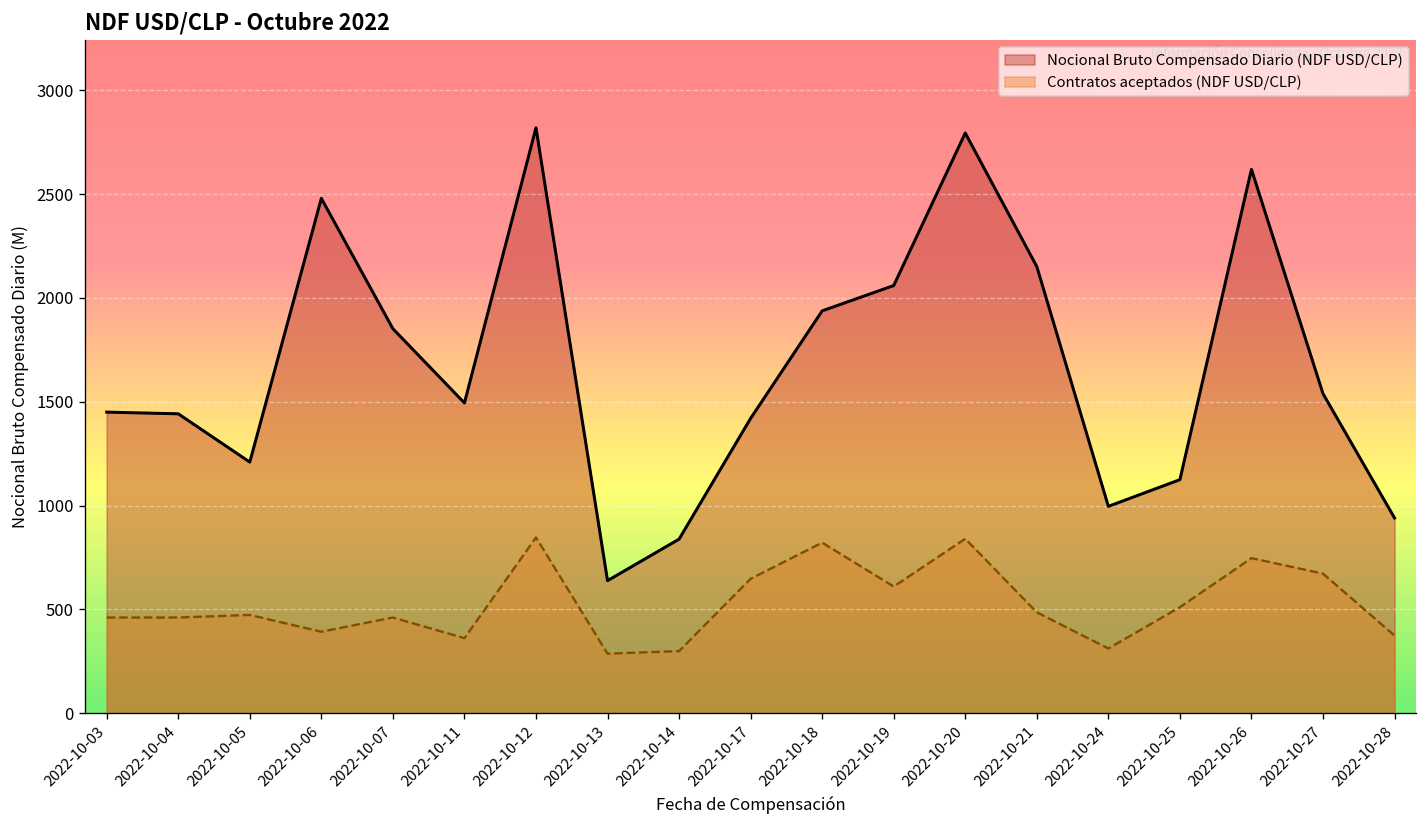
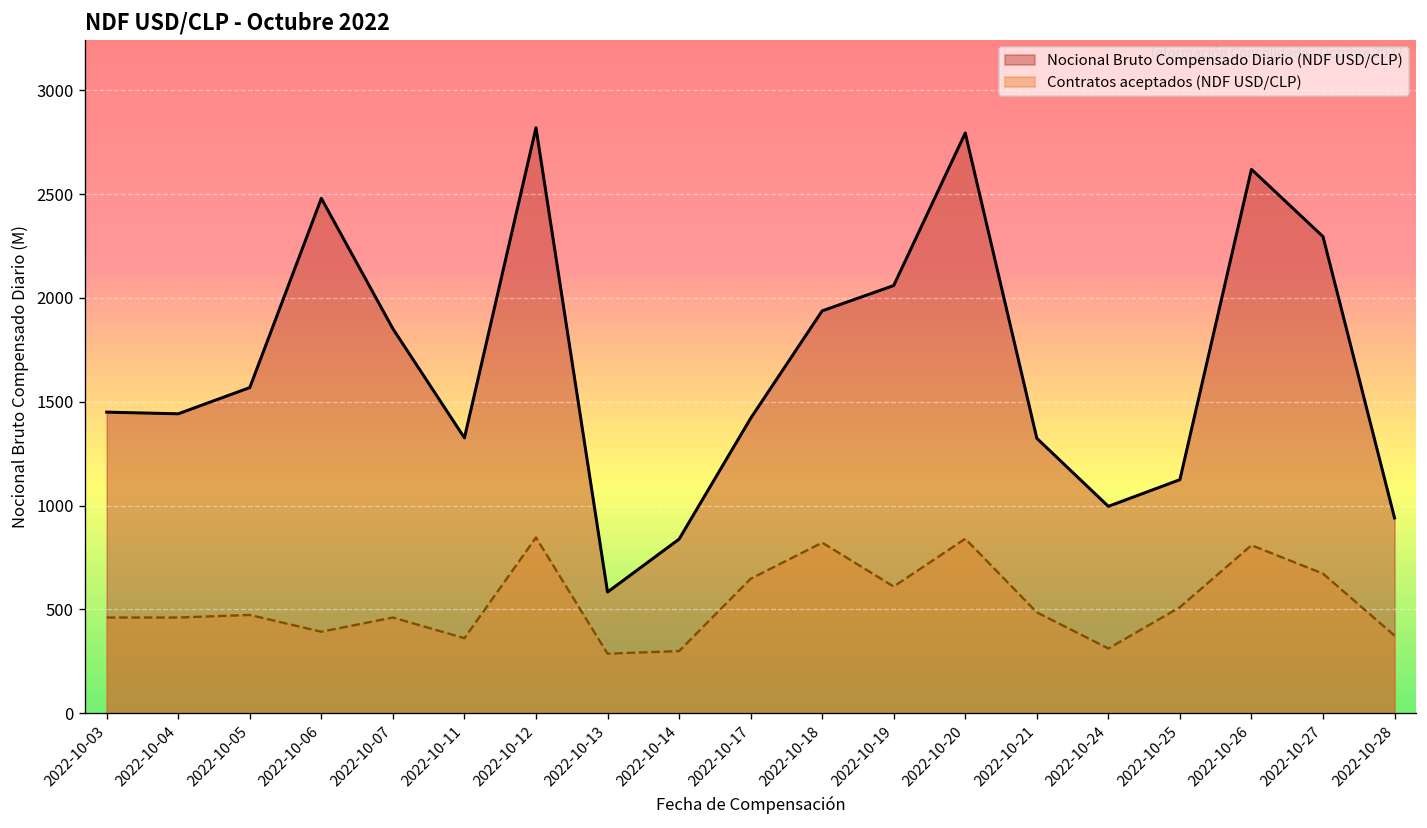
  {
    "Nocional Bruto Compensado Diario (NDF USD/CLP)": {
      "2022-10-03": 1450,
      "2022-10-04": 1440,
-     "2022-10-05": 1210,
+     "2022-10-05": 1570,
      "2022-10-06": 2480,
      "2022-10-07": 1850,
-     "2022-10-11": 1490,
+     "2022-10-11": 1330,
      "2022-10-12": 2820,
-     "2022-10-13": 640,
+     "2022-10-13": 580,
      "2022-10-14": 840,
      "2022-10-17": 1420,
      "2022-10-18": 1940,
      "2022-10-19": 2060,
      "2022-10-20": 2800,
-     "2022-10-21": 2150,
+     "2022-10-21": 1320,
      "2022-10-24": 1000,
      "2022-10-25": 1120,
      "2022-10-26": 2620,
-     "2022-10-27": 1540,
+     "2022-10-27": 2300,
      "2022-10-28": 940
    },
    "Contratos aceptados (NDF USD/CLP)": {
      "2022-10-03": 460,
      "2022-10-04": 460,
      "2022-10-05": 470,
      "2022-10-06": 390,
      "2022-10-07": 460,
      "2022-10-11": 360,
      "2022-10-12": 850,
      "2022-10-13": 290,
      "2022-10-14": 300,
      "2022-10-17": 650,
      "2022-10-18": 820,
      "2022-10-19": 610,
      "2022-10-20": 840,
      "2022-10-21": 490,
      "2022-10-24": 310,
      "2022-10-25": 510,
-     "2022-10-26": 750,
+     "2022-10-26": 810,
      "2022-10-27": 670,
      "2022-10-28": 370
    }
  }
